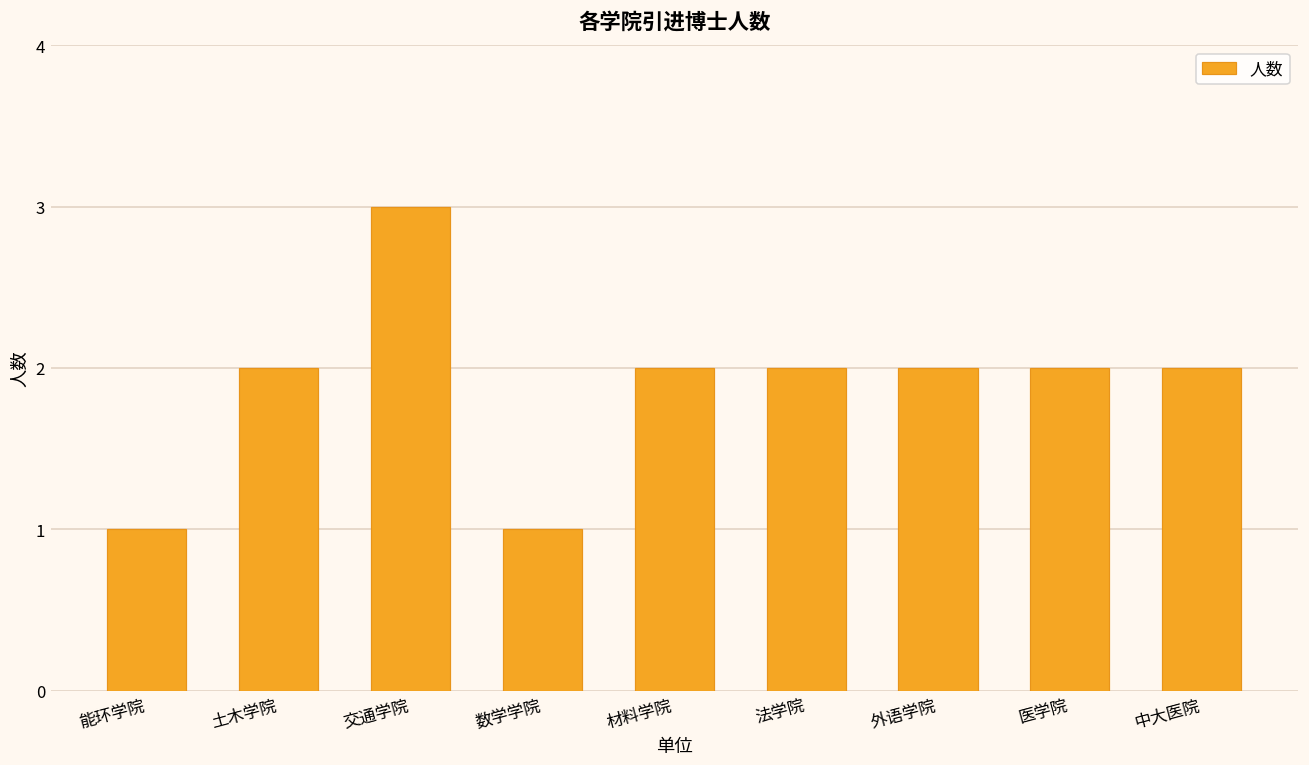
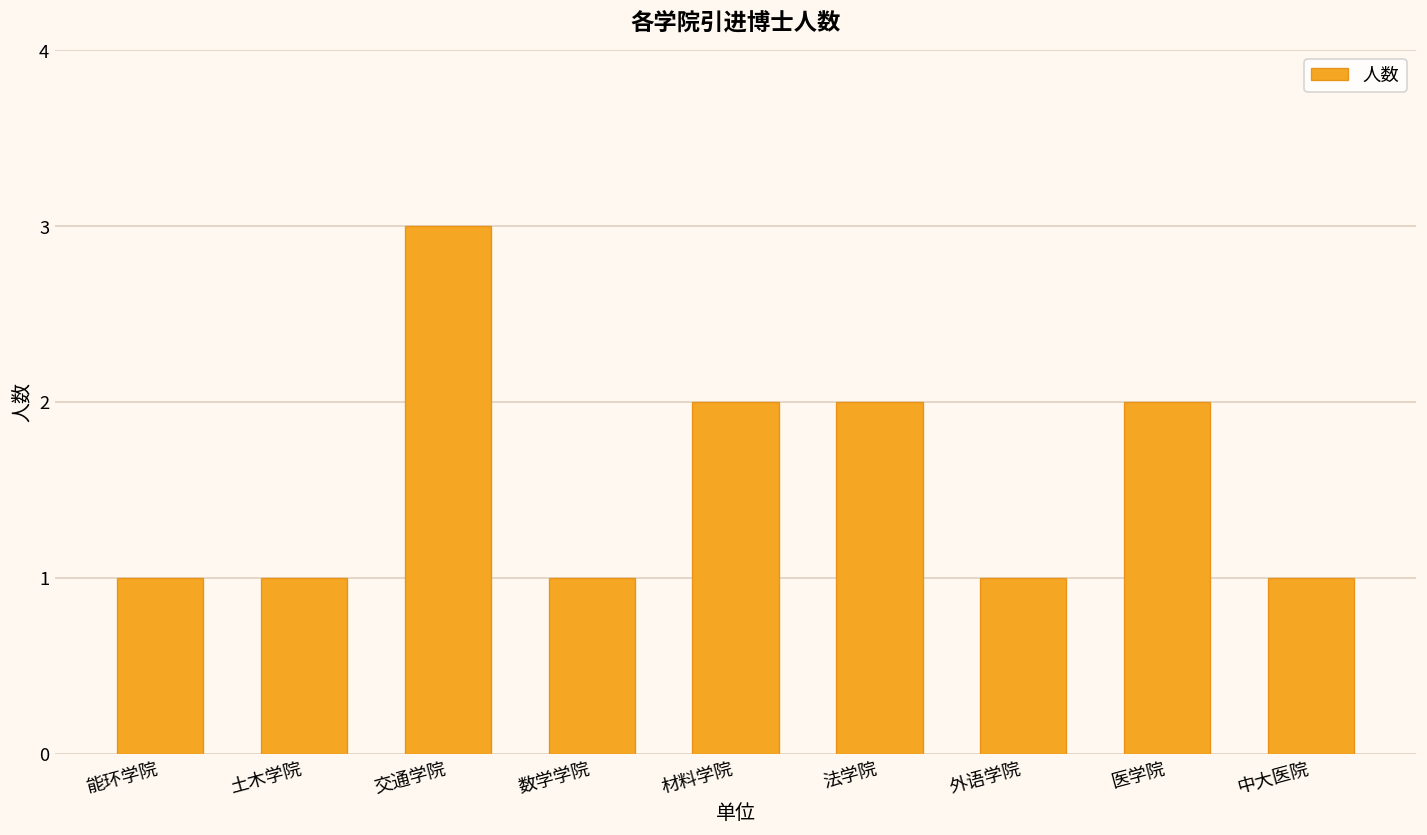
  {
    "能环学院": 1,
-   "土木学院": 2,
+   "土木学院": 1,
    "交通学院": 3,
    "数学学院": 1,
    "材料学院": 2,
    "法学院": 2,
-   "外语学院": 2,
+   "外语学院": 1,
    "医学院": 2,
-   "中大医院": 2
+   "中大医院": 1
  }
